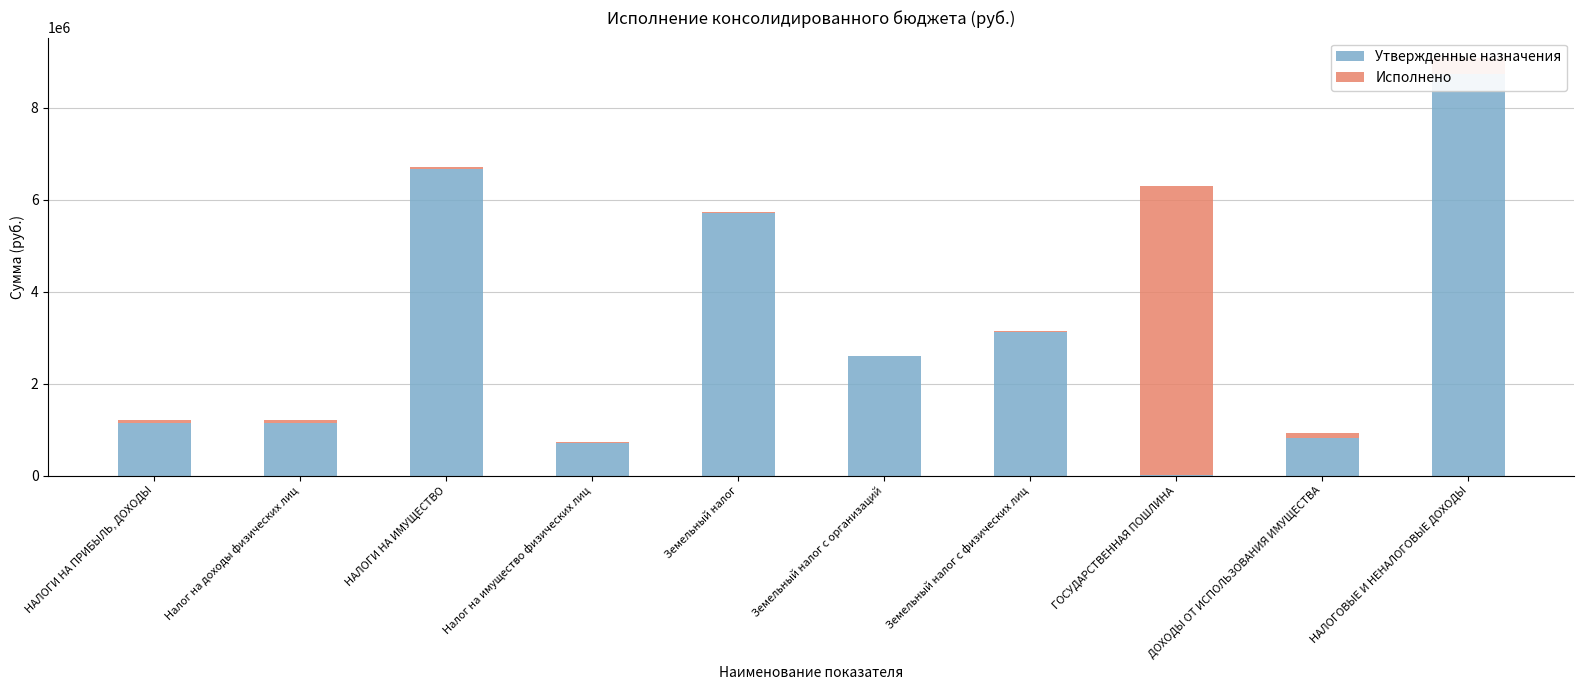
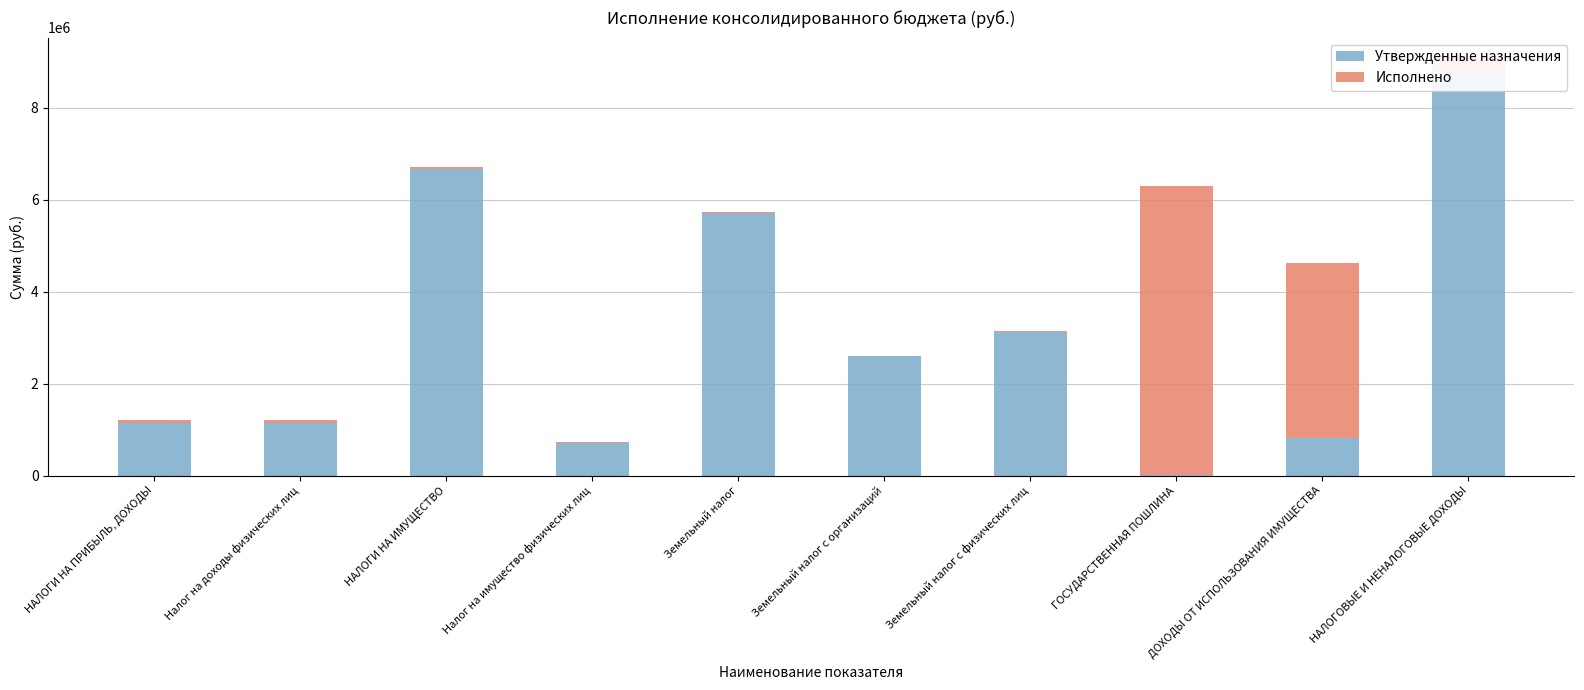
  {
    "Утвержденные назначения": {
      "НАЛОГИ НА ПРИБЫЛЬ, ДОХОДЫ": 1100000,
      "Налог на доходы физических лиц": 1100000,
      "НАЛОГИ НА ИМУЩЕСТВО": 6700000,
      "Налог на имущество физических лиц": 700000,
      "Земельный налог": 5700000,
      "Земельный налог с организаций": 2600000,
      "Земельный налог с физических лиц": 3100000,
      "ДОХОДЫ ОТ ИСПОЛЬЗОВАНИЯ ИМУЩЕСТВА": 800000
    },
    "Исполнено": {
      "НАЛОГИ НА ПРИБЫЛЬ, ДОХОДЫ": 100000,
      "Налог на доходы физических лиц": 100000,
      "ГОСУДАРСТВЕННАЯ ПОШЛИНА": 6300000,
-     "ДОХОДЫ ОТ ИСПОЛЬЗОВАНИЯ ИМУЩЕСТВА": 100000
+     "ДОХОДЫ ОТ ИСПОЛЬЗОВАНИЯ ИМУЩЕСТВА": 3800000
    }
  }
